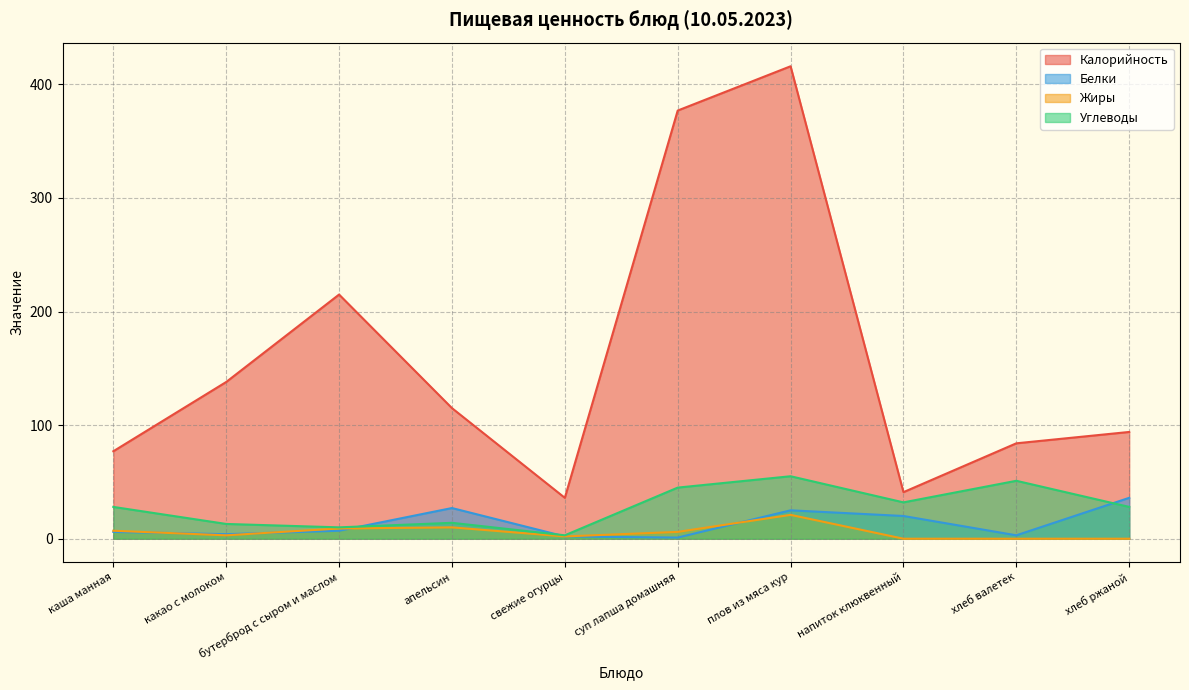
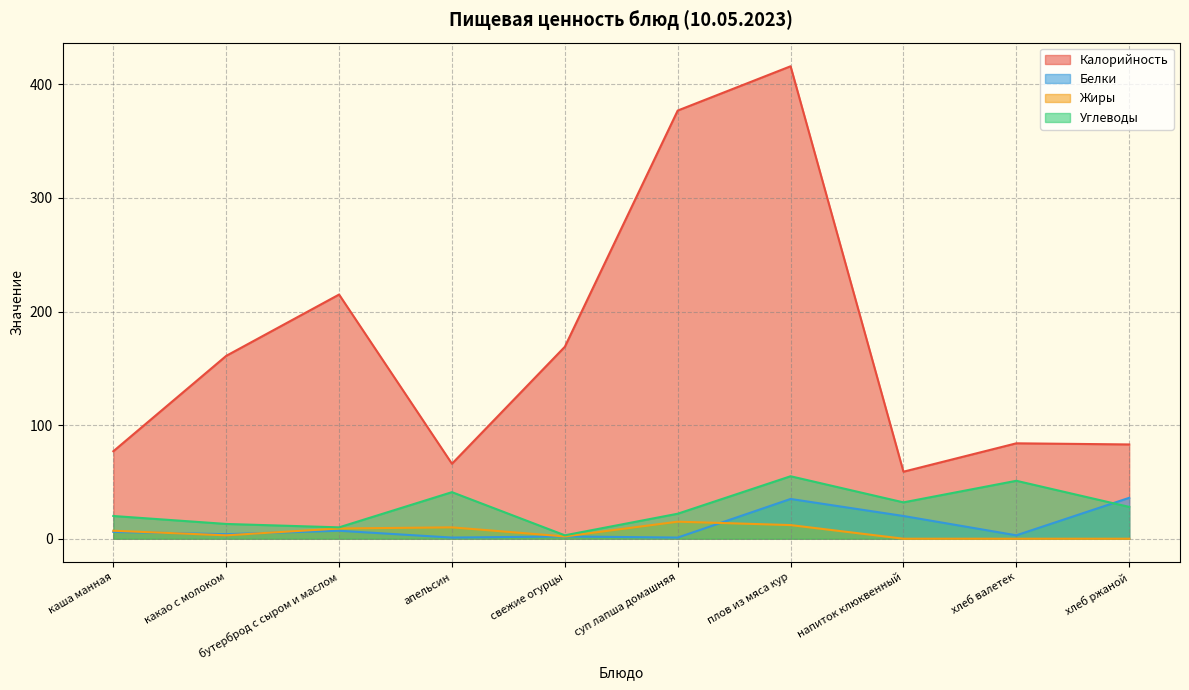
  {
    "Калорийность": {
      "каша манная": 77,
-     "какао с молоком": 138,
+     "какао с молоком": 161,
      "бутерброд с сыром и маслом": 215,
-     "апельсин": 115,
-     "свежие огурцы": 36,
+     "апельсин": 66,
+     "свежие огурцы": 169,
      "суп лапша домашняя": 377,
      "плов из мяса кур": 416,
-     "напиток клюквенный": 41,
+     "напиток клюквенный": 59,
      "хлеб валетек": 84,
-     "хлеб ржаной": 94
+     "хлеб ржаной": 83
    },
    "Белки": {
-     "апельсин": 27,
+     "апельсин": 1,
      "суп лапша домашняя": 1,
-     "плов из мяса кур": 25,
+     "плов из мяса кур": 35,
      "напиток клюквенный": 20,
      "хлеб валетек": 3,
      "хлеб ржаной": 36
    },
    "Жиры": {
      "апельсин": 10,
-     "суп лапша домашняя": 6,
-     "плов из мяса кур": 21,
+     "суп лапша домашняя": 15,
+     "плов из мяса кур": 12,
      "напиток клюквенный": 0,
      "хлеб валетек": 0,
      "хлеб ржаной": 0
    },
    "Углеводы": {
-     "каша манная": 28,
+     "каша манная": 20,
      "какао с молоком": 13,
-     "апельсин": 14,
-     "суп лапша домашняя": 45,
+     "апельсин": 41,
+     "суп лапша домашняя": 22,
      "плов из мяса кур": 55,
      "напиток клюквенный": 32,
      "хлеб валетек": 51,
      "хлеб ржаной": 28
    }
  }
